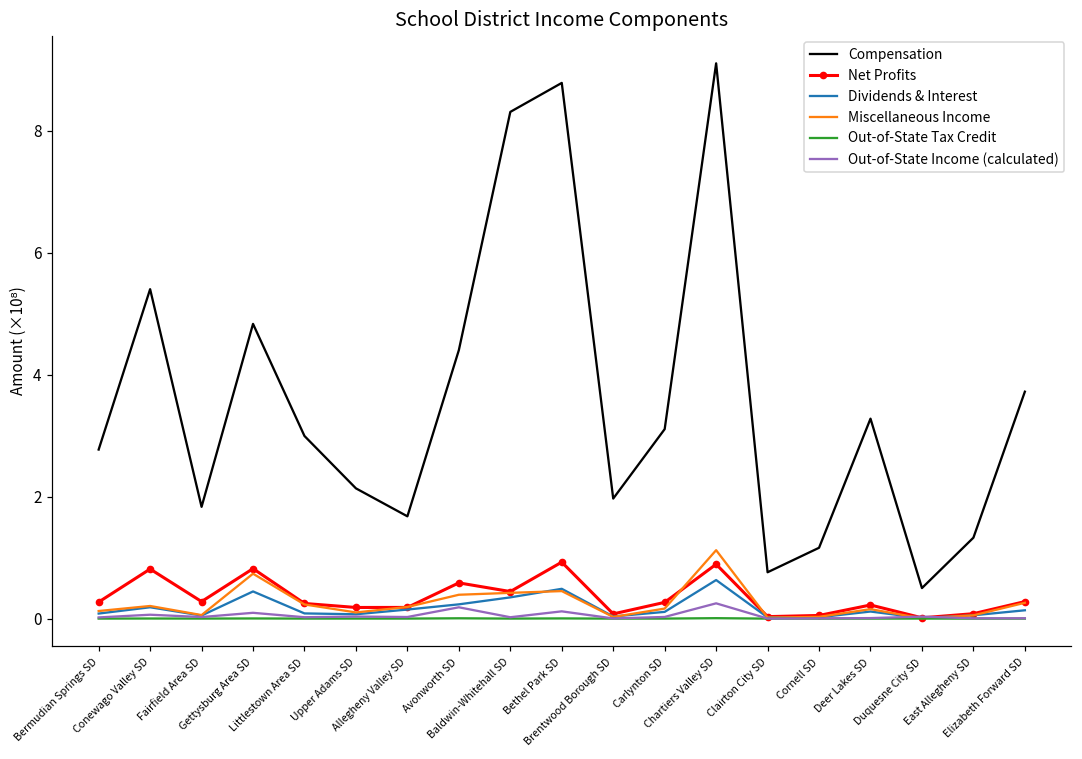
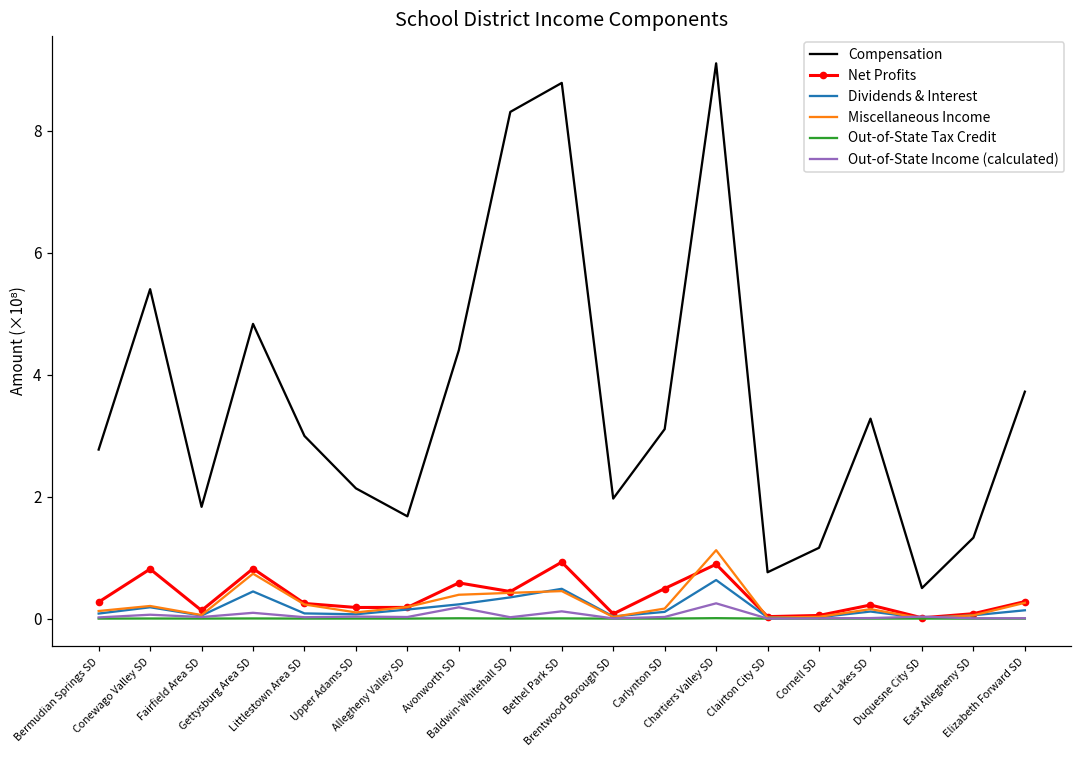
  {
    "Compensation": {
      "Bermudian Springs SD": 2.8,
      "Conewago Valley SD": 5.4,
      "Fairfield Area SD": 1.8,
      "Gettysburg Area SD": 4.8,
      "Littlestown Area SD": 3.0,
      "Upper Adams SD": 2.1,
      "Allegheny Valley SD": 1.7,
      "Avonworth SD": 4.4,
      "Baldwin-Whitehall SD": 8.3,
      "Bethel Park SD": 8.8,
      "Brentwood Borough SD": 2.0,
      "Carlynton SD": 3.1,
      "Chartiers Valley SD": 9.1,
      "Clairton City SD": 0.8,
      "Cornell SD": 1.2,
      "Deer Lakes SD": 3.3,
      "Duquesne City SD": 0.5,
      "East Allegheny SD": 1.3,
      "Elizabeth Forward SD": 3.7
    },
    "Net Profits": {
      "Bermudian Springs SD": 0.3,
      "Conewago Valley SD": 0.8,
-     "Fairfield Area SD": 0.3,
+     "Fairfield Area SD": 0.1,
      "Gettysburg Area SD": 0.8,
      "Upper Adams SD": 0.2,
      "Avonworth SD": 0.6,
      "Bethel Park SD": 0.9,
-     "Carlynton SD": 0.3,
+     "Carlynton SD": 0.5,
      "Chartiers Valley SD": 0.9,
      "Deer Lakes SD": 0.2
    },
    "Dividends & Interest": {
      "Gettysburg Area SD": 0.4,
      "Littlestown Area SD": 0.1,
      "Avonworth SD": 0.2,
      "Baldwin-Whitehall SD": 0.3,
      "Carlynton SD": 0.1,
      "Chartiers Valley SD": 0.6,
      "Elizabeth Forward SD": 0.1
    },
    "Miscellaneous Income": {
      "Gettysburg Area SD": 0.7,
      "Avonworth SD": 0.4,
      "Carlynton SD": 0.2,
      "Chartiers Valley SD": 1.1
    },
    "Out-of-State Tax Credit": {
      "Conewago Valley SD": 0.0,
      "Gettysburg Area SD": 0.0,
      "Avonworth SD": 0.0,
      "Bethel Park SD": 0.0,
      "Chartiers Valley SD": 0.0
    },
    "Out-of-State Income (calculated)": {
      "Conewago Valley SD": 0.1,
      "Gettysburg Area SD": 0.1,
      "Avonworth SD": 0.2,
      "Bethel Park SD": 0.1,
      "Chartiers Valley SD": 0.3
    }
  }
